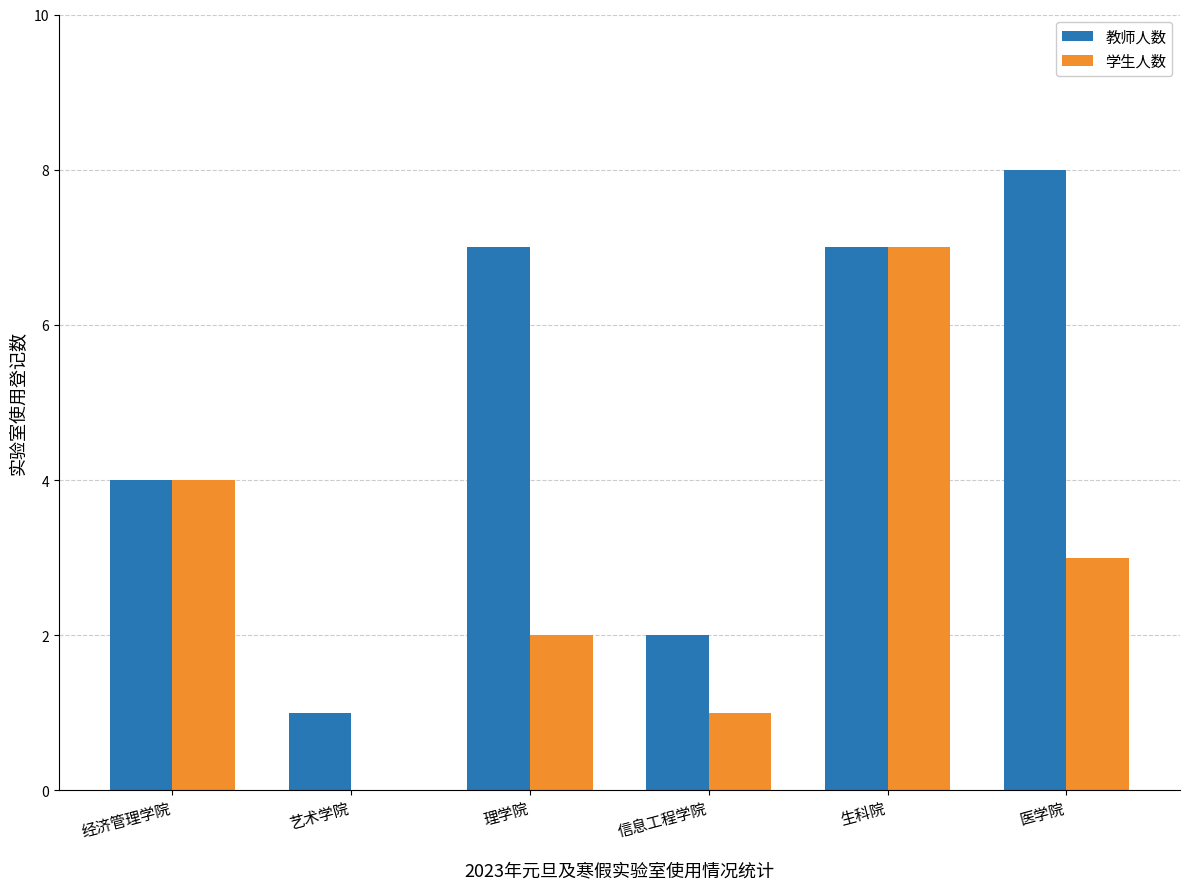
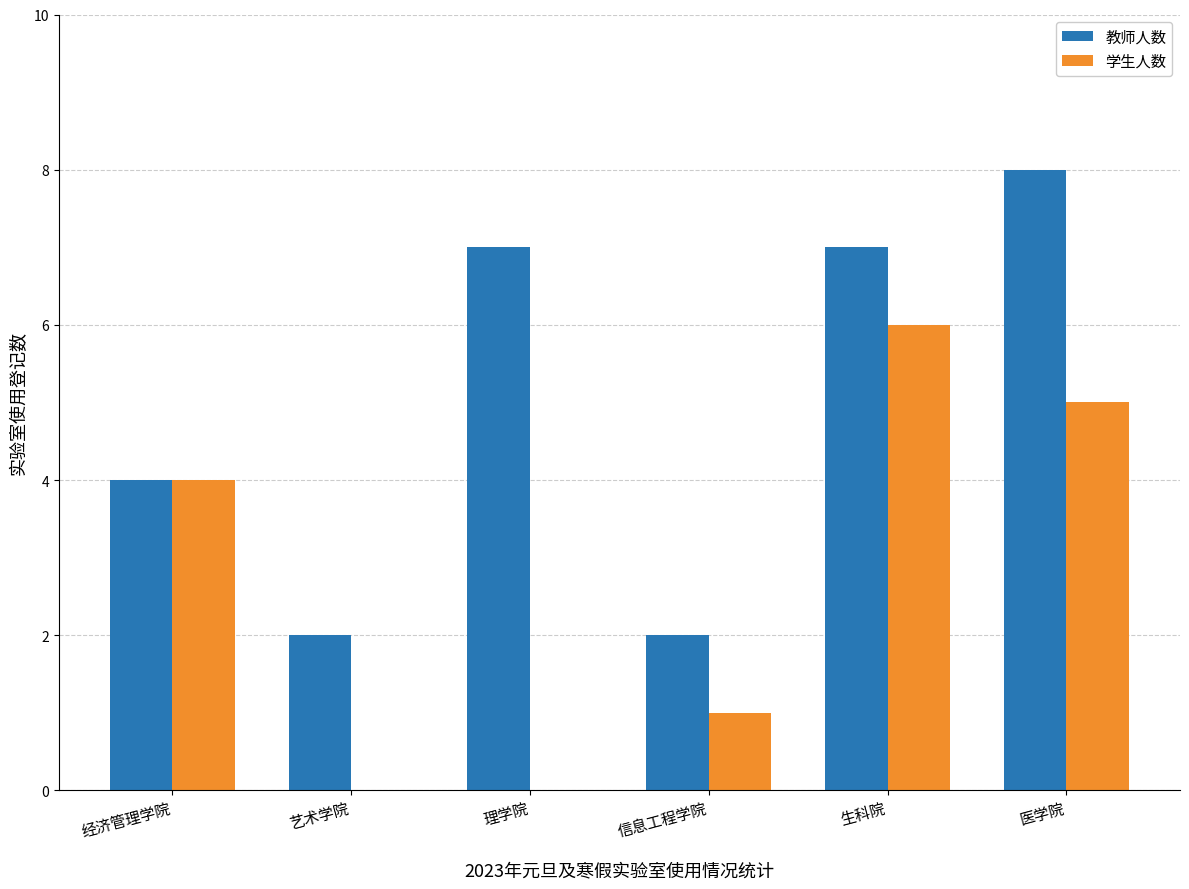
  {
    "教师人数": {
      "经济管理学院": 4,
-     "艺术学院": 1,
+     "艺术学院": 2,
      "理学院": 7,
      "信息工程学院": 2,
      "生科院": 7,
      "医学院": 8
    },
    "学生人数": {
      "经济管理学院": 4,
      "艺术学院": 0,
-     "理学院": 2,
+     "理学院": 0,
      "信息工程学院": 1,
-     "生科院": 7,
-     "医学院": 3
+     "生科院": 6,
+     "医学院": 5
    }
  }
